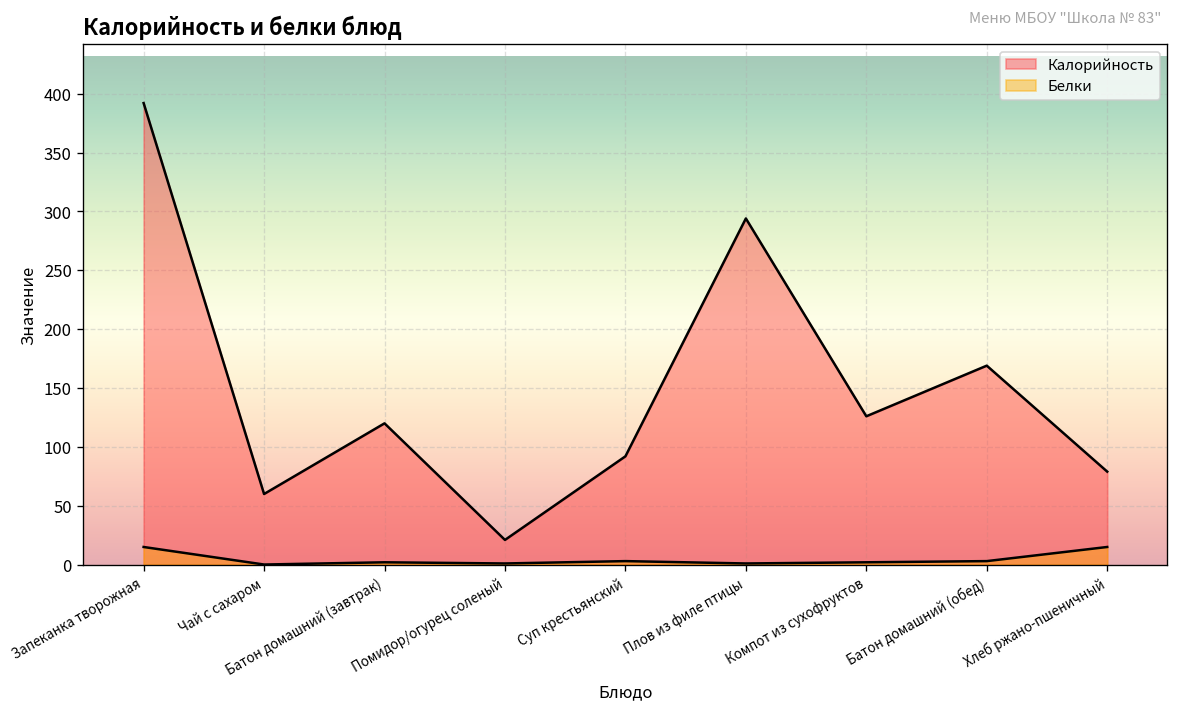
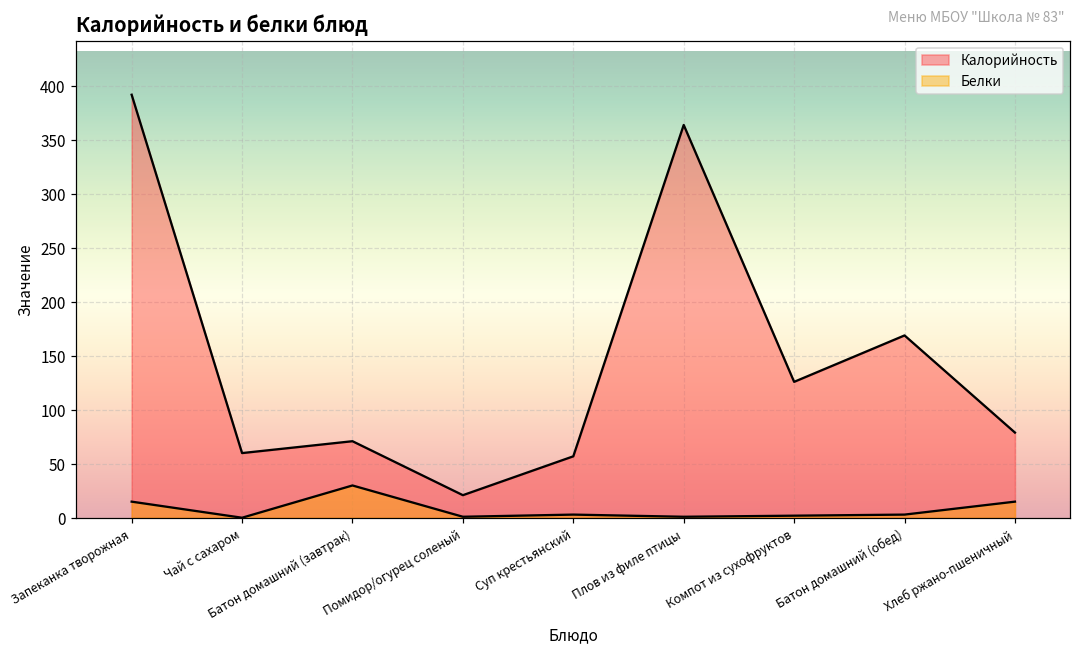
  {
    "Калорийность": {
      "Запеканка творожная": 390,
      "Чай с сахаром": 60,
-     "Батон домашний (завтрак)": 120,
+     "Батон домашний (завтрак)": 70,
      "Помидор/огурец соленый": 20,
-     "Суп крестьянский": 90,
-     "Плов из филе птицы": 290,
+     "Суп крестьянский": 60,
+     "Плов из филе птицы": 360,
      "Компот из сухофруктов": 130,
      "Батон домашний (обед)": 170,
      "Хлеб ржано-пшеничный": 80
    },
    "Белки": {
      "Запеканка творожная": 20,
      "Чай с сахаром": 0,
-     "Батон домашний (завтрак)": 0,
+     "Батон домашний (завтрак)": 30,
      "Помидор/огурец соленый": 0,
      "Суп крестьянский": 0,
      "Плов из филе птицы": 0,
      "Компот из сухофруктов": 0,
      "Батон домашний (обед)": 0,
      "Хлеб ржано-пшеничный": 20
    }
  }
